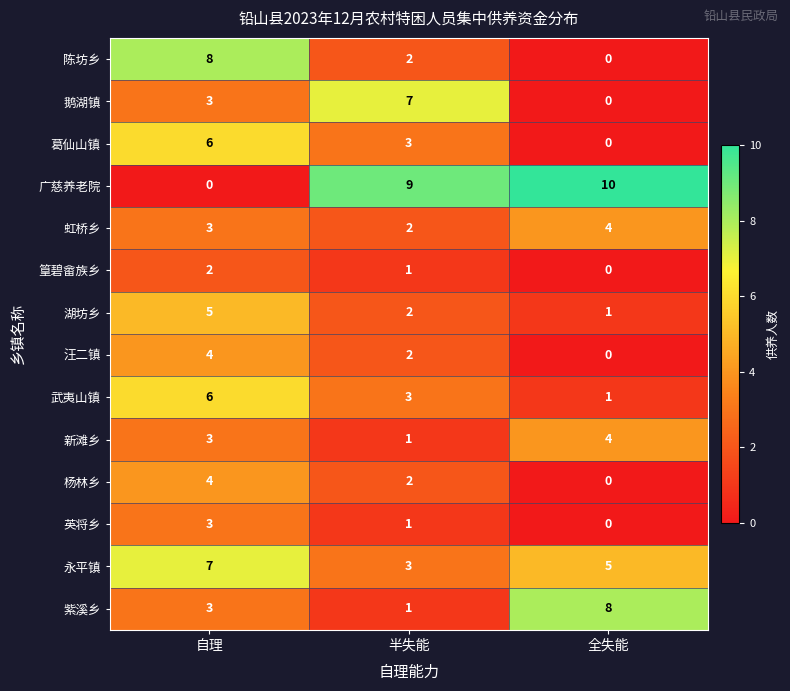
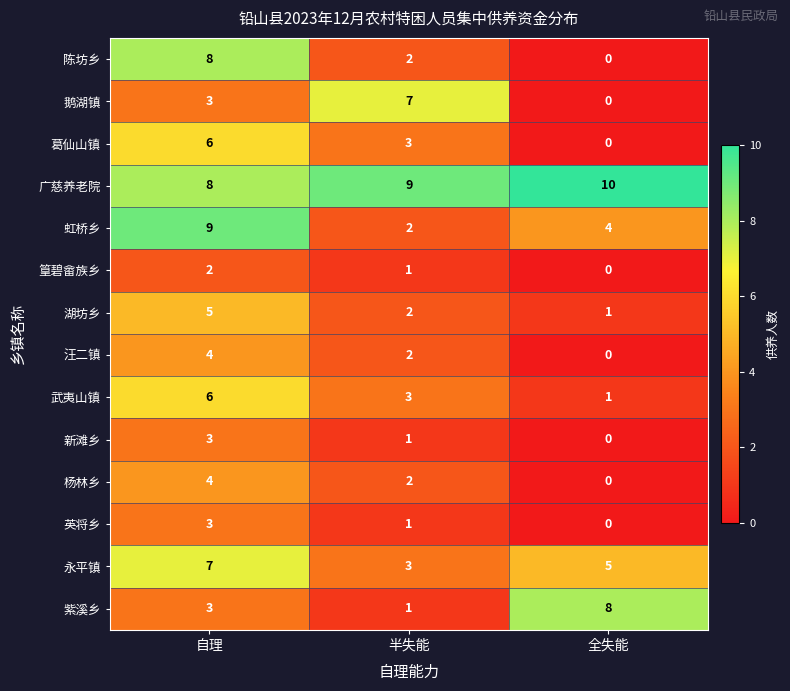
  {
    "陈坊乡": {
      "自理": 8,
      "半失能": 2,
      "全失能": 0
    },
    "鹅湖镇": {
      "自理": 3,
      "半失能": 7,
      "全失能": 0
    },
    "葛仙山镇": {
      "自理": 6,
      "半失能": 3,
      "全失能": 0
    },
    "广慈养老院": {
-     "自理": 0,
+     "自理": 8,
      "半失能": 9,
      "全失能": 10
    },
    "虹桥乡": {
-     "自理": 3,
+     "自理": 9,
      "半失能": 2,
      "全失能": 4
    },
    "篁碧畲族乡": {
      "自理": 2,
      "半失能": 1,
      "全失能": 0
    },
    "湖坊乡": {
      "自理": 5,
      "半失能": 2,
      "全失能": 1
    },
    "汪二镇": {
      "自理": 4,
      "半失能": 2,
      "全失能": 0
    },
    "武夷山镇": {
      "自理": 6,
      "半失能": 3,
      "全失能": 1
    },
    "新滩乡": {
      "自理": 3,
      "半失能": 1,
-     "全失能": 4
+     "全失能": 0
    },
    "杨林乡": {
      "自理": 4,
      "半失能": 2,
      "全失能": 0
    },
    "英将乡": {
      "自理": 3,
      "半失能": 1,
      "全失能": 0
    },
    "永平镇": {
      "自理": 7,
      "半失能": 3,
      "全失能": 5
    },
    "紫溪乡": {
      "自理": 3,
      "半失能": 1,
      "全失能": 8
    }
  }
